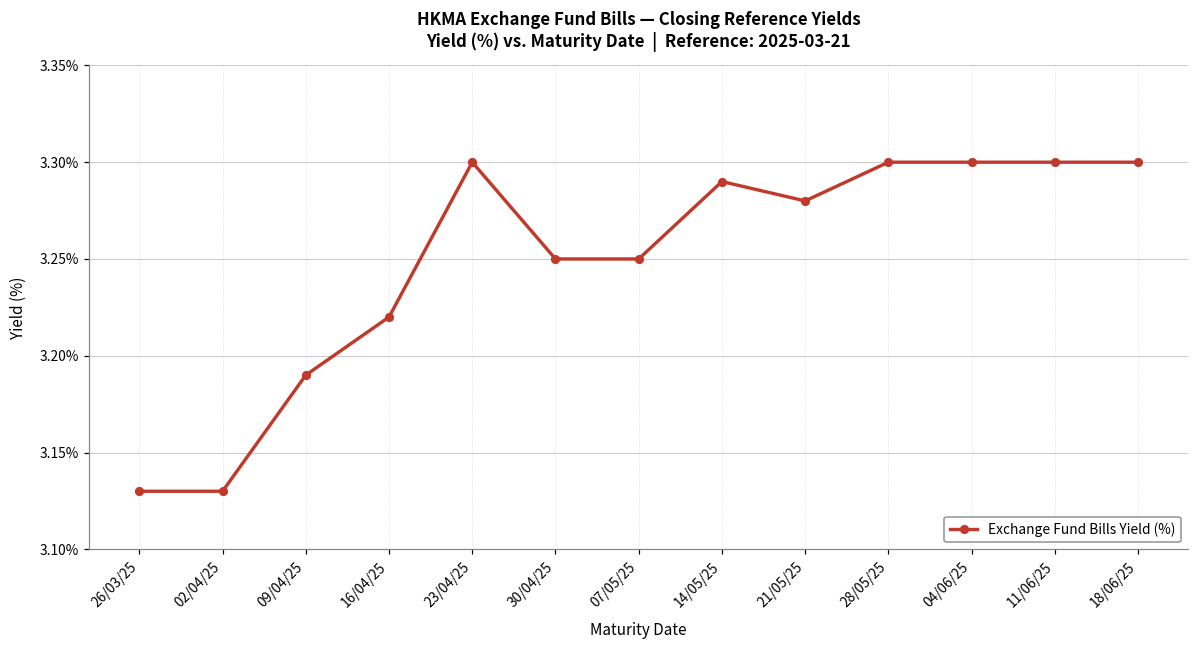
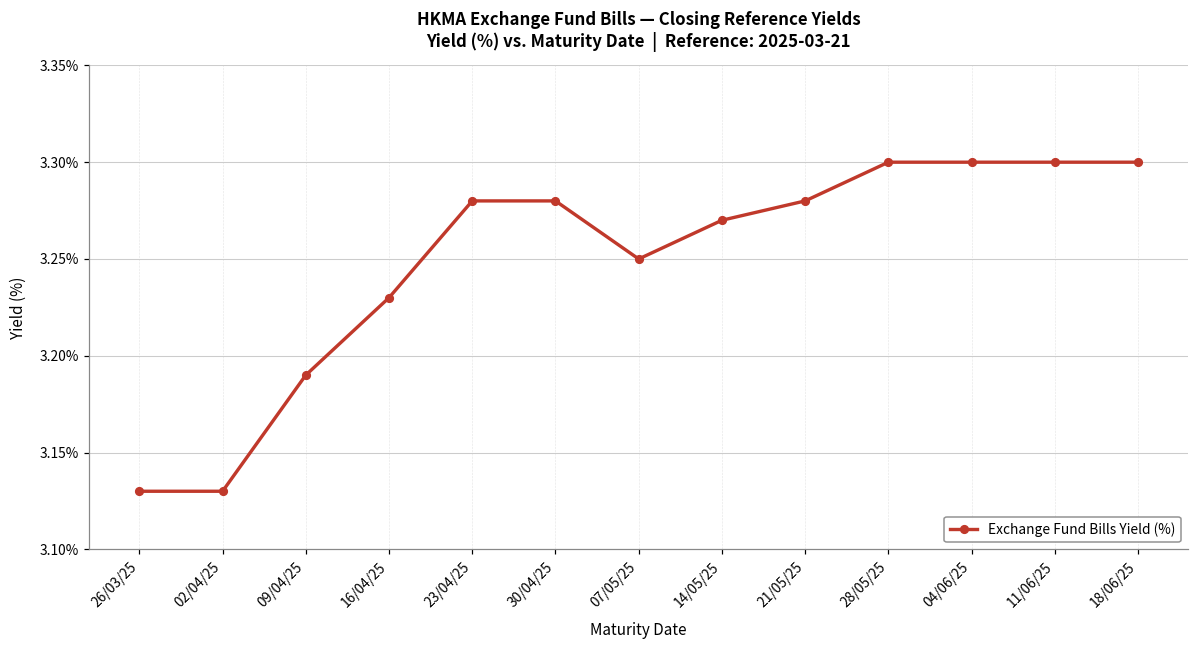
  {
    "26/03/25": "3.13%",
    "02/04/25": "3.13%",
    "09/04/25": "3.19%",
-   "16/04/25": "3.22%",
-   "23/04/25": "3.30%",
-   "30/04/25": "3.25%",
+   "16/04/25": "3.23%",
+   "23/04/25": "3.28%",
+   "30/04/25": "3.28%",
    "07/05/25": "3.25%",
-   "14/05/25": "3.29%",
+   "14/05/25": "3.27%",
    "21/05/25": "3.28%",
    "28/05/25": "3.30%",
    "04/06/25": "3.30%",
    "11/06/25": "3.30%",
    "18/06/25": "3.30%"
  }
